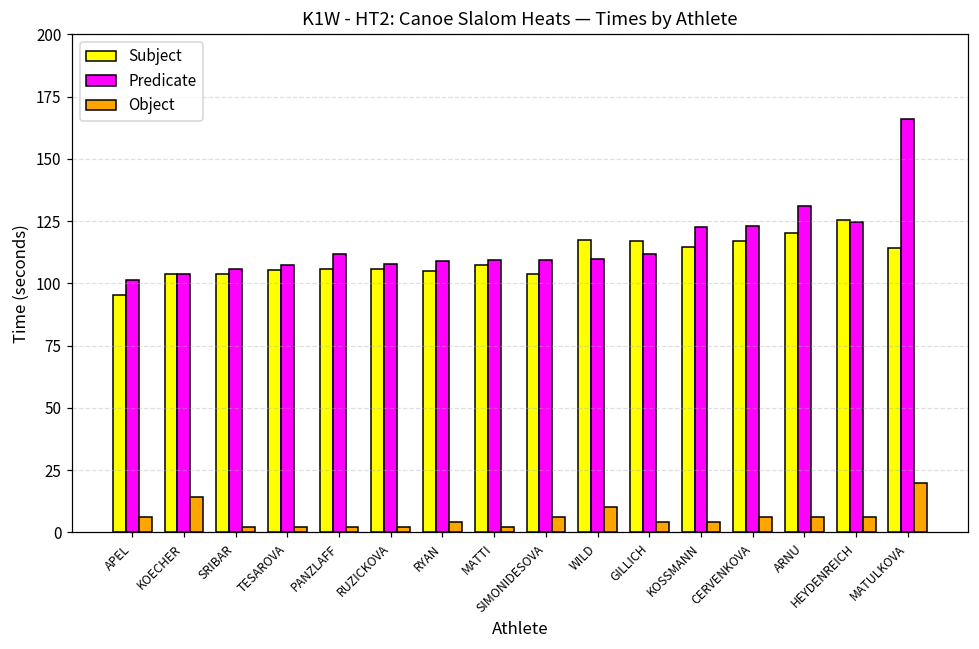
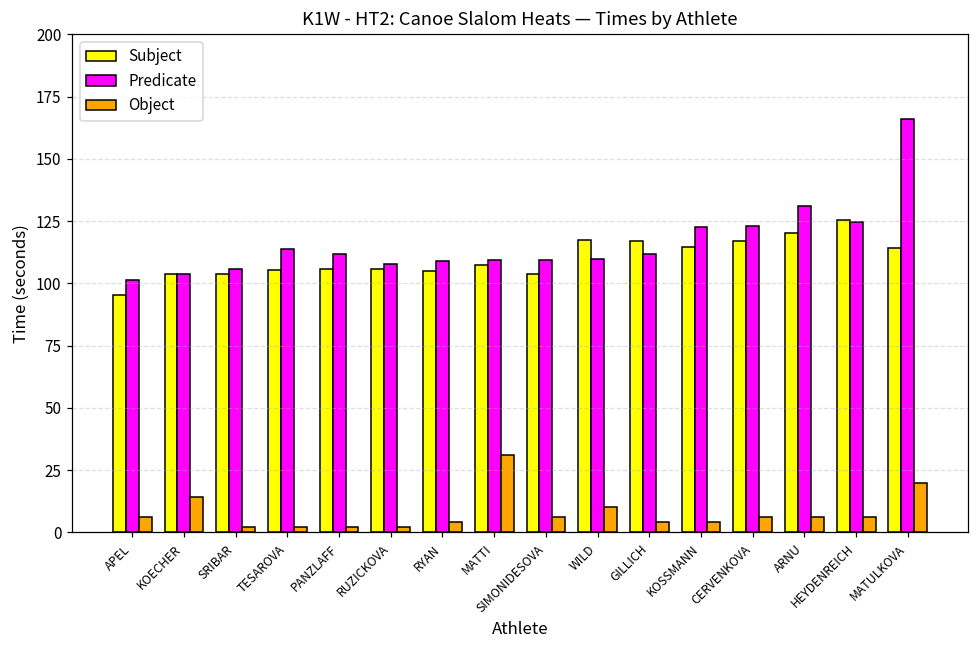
  {
    "Subject": {
      "APEL": 95,
      "KOECHER": 104,
      "SRIBAR": 104,
      "TESAROVA": 105,
      "PANZLAFF": 106,
      "RUZICKOVA": 106,
      "RYAN": 105,
      "MATTI": 107,
      "SIMONIDESOVA": 104,
      "WILD": 117,
      "GILLICH": 117,
      "KOSSMANN": 115,
      "CERVENKOVA": 117,
      "ARNU": 120,
      "HEYDENREICH": 125,
      "MATULKOVA": 114
    },
    "Predicate": {
      "APEL": 101,
      "KOECHER": 104,
      "SRIBAR": 106,
-     "TESAROVA": 107,
+     "TESAROVA": 114,
      "PANZLAFF": 112,
      "RUZICKOVA": 108,
      "RYAN": 109,
      "MATTI": 109,
      "SIMONIDESOVA": 110,
      "WILD": 110,
      "GILLICH": 112,
      "KOSSMANN": 123,
      "CERVENKOVA": 123,
      "ARNU": 131,
      "HEYDENREICH": 124,
      "MATULKOVA": 166
    },
    "Object": {
      "APEL": 6,
      "KOECHER": 14,
      "SRIBAR": 2,
      "TESAROVA": 2,
      "PANZLAFF": 2,
      "RUZICKOVA": 2,
      "RYAN": 4,
-     "MATTI": 2,
+     "MATTI": 31,
      "SIMONIDESOVA": 6,
      "WILD": 10,
      "GILLICH": 4,
      "KOSSMANN": 4,
      "CERVENKOVA": 6,
      "ARNU": 6,
      "HEYDENREICH": 6,
      "MATULKOVA": 20
    }
  }
